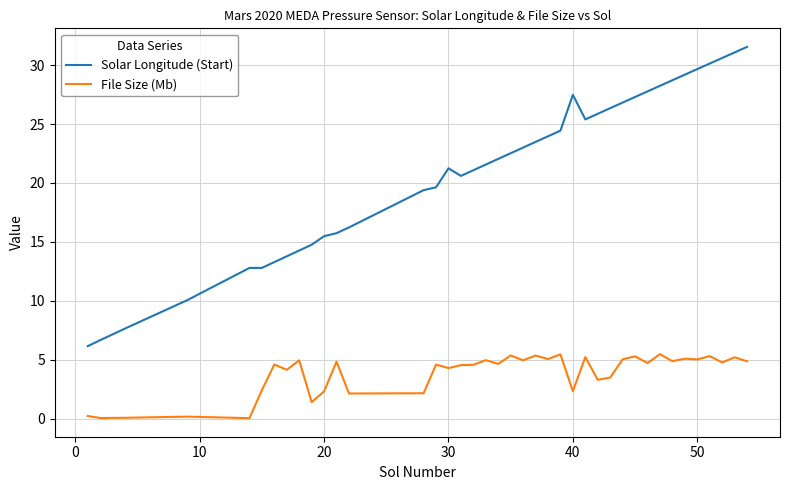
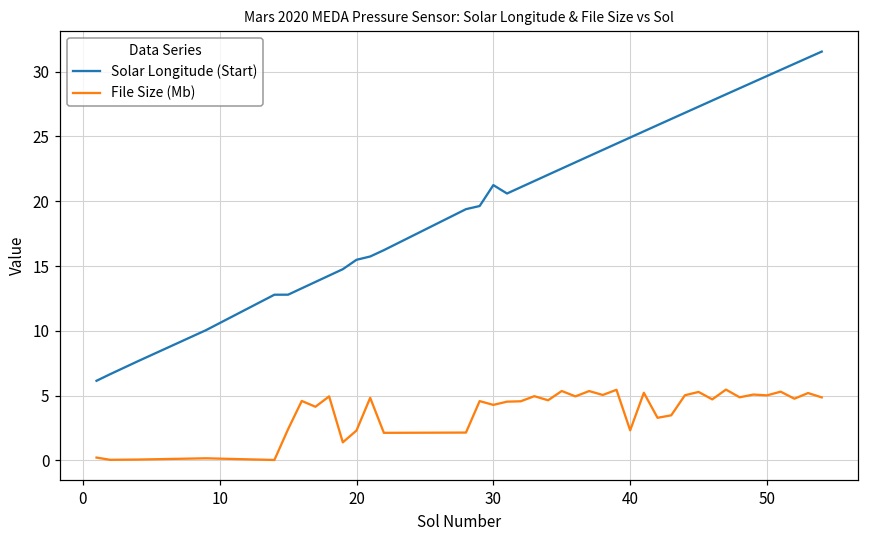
  {
    "Solar Longitude (Start)": {
      "20": 15.5,
      "30": 21.2,
-     "40": 27.5,
+     "40": 24.9,
      "50": 29.7
    },
    "File Size (Mb)": {
      "20": 2.3,
      "30": 4.3,
      "40": 2.3,
      "50": 5.0
    }
  }
